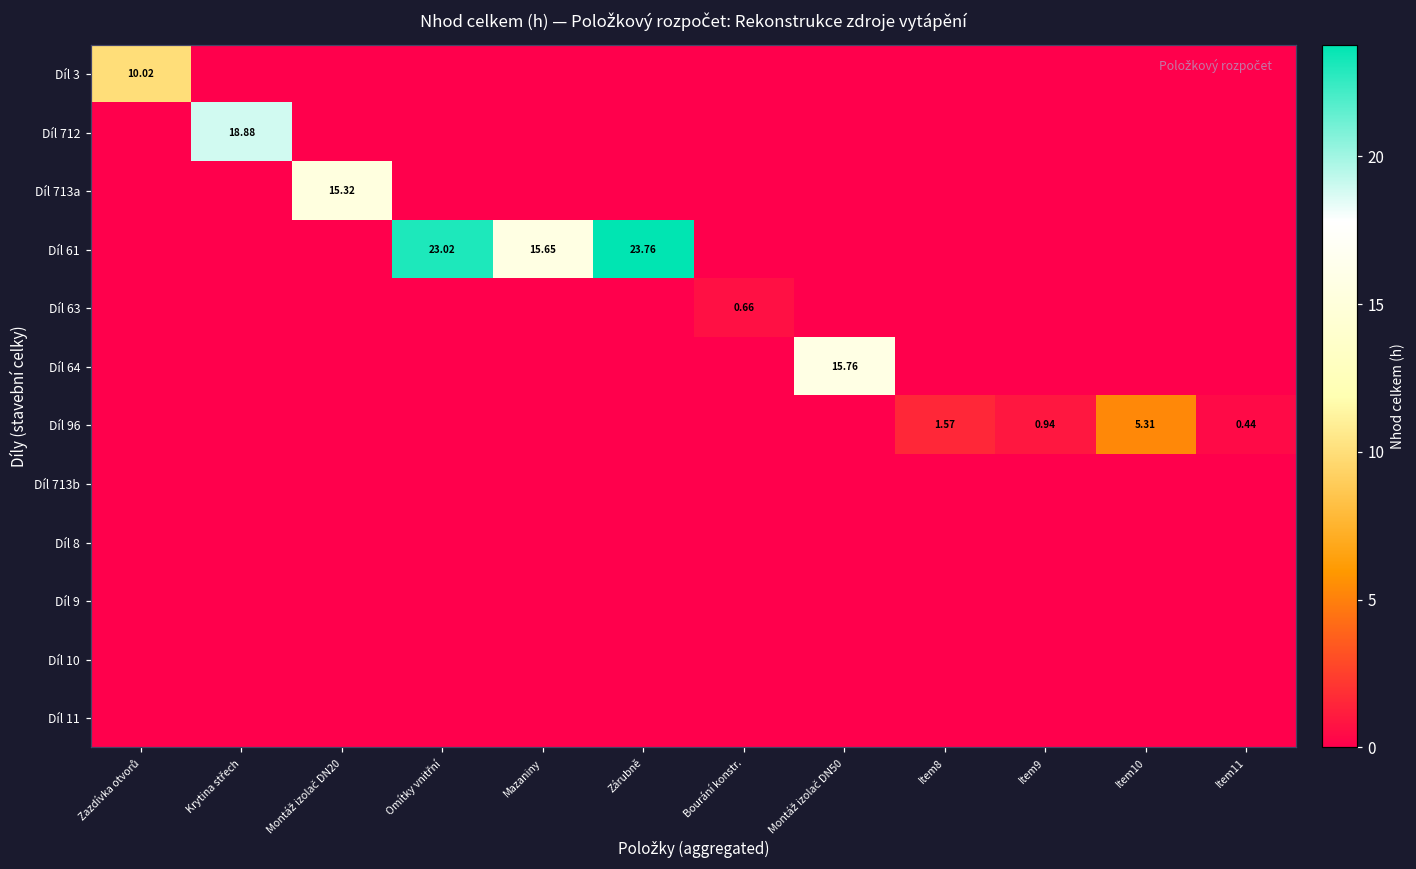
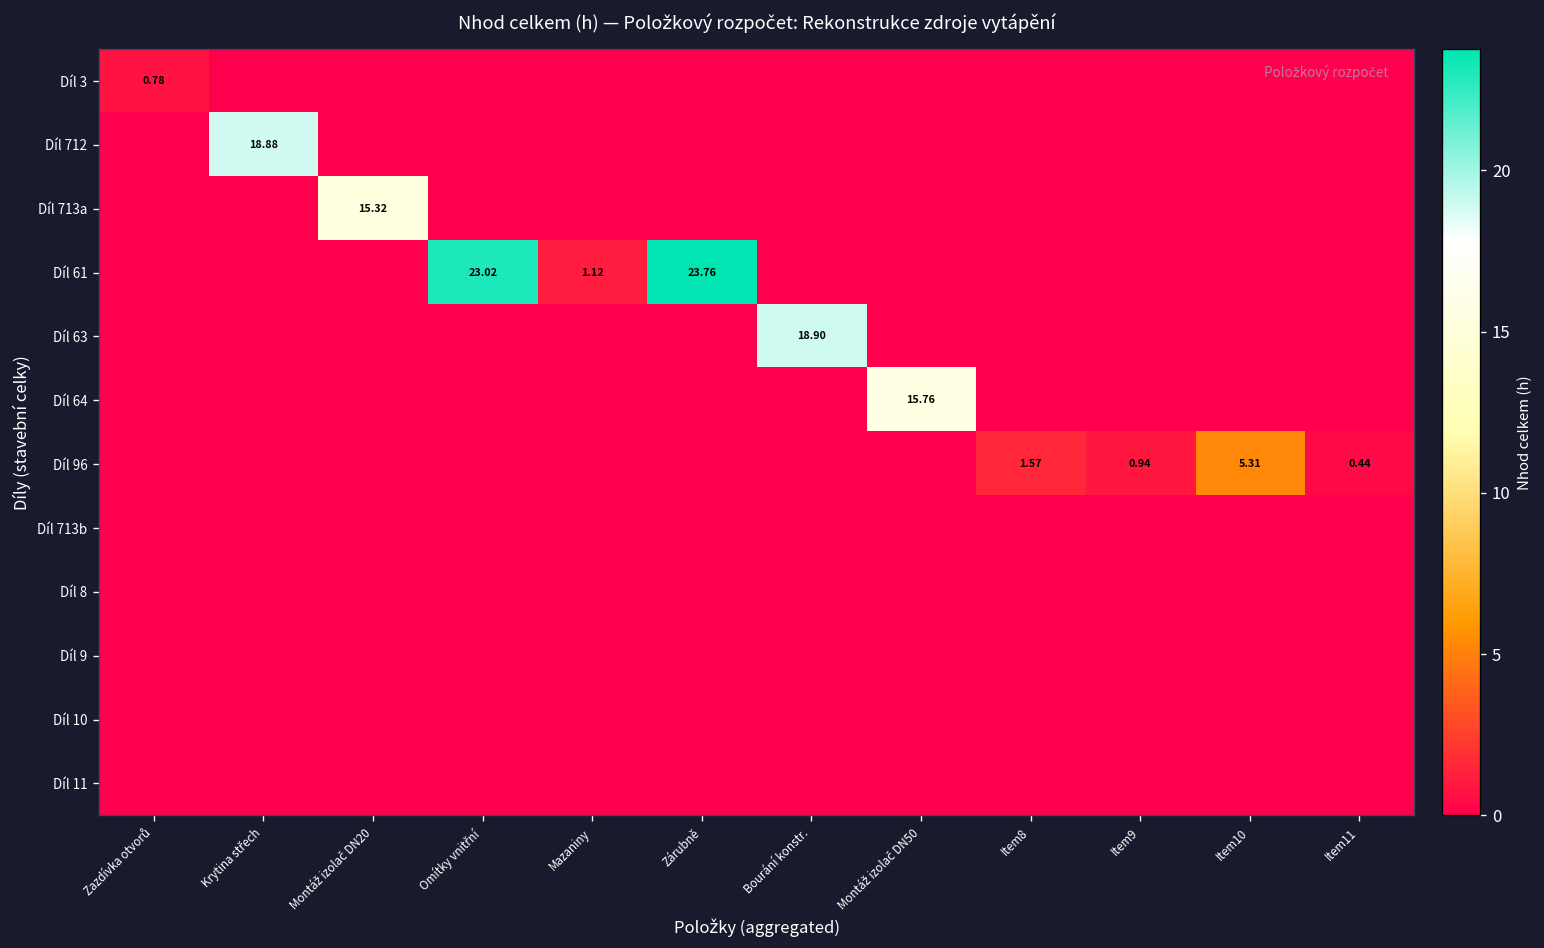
  {
    "Díl 3": {
-     "Zazdívka otvorů": 10.02
+     "Zazdívka otvorů": 0.78
    },
    "Díl 712": {
      "Krytina střech": 18.88
    },
    "Díl 713a": {
      "Montáž izolač DN20": 15.32
    },
    "Díl 61": {
      "Omítky vnitřní": 23.02,
-     "Mazaniny": 15.65,
+     "Mazaniny": 1.12,
      "Zárubně": 23.76
    },
    "Díl 63": {
-     "Bourání konstr.": 0.66
+     "Bourání konstr.": 18.90
    },
    "Díl 64": {
      "Montáž izolač DN50": 15.76
    },
    "Díl 96": {
      "Item8": 1.57,
      "Item9": 0.94,
      "Item10": 5.31,
      "Item11": 0.44
    }
  }
